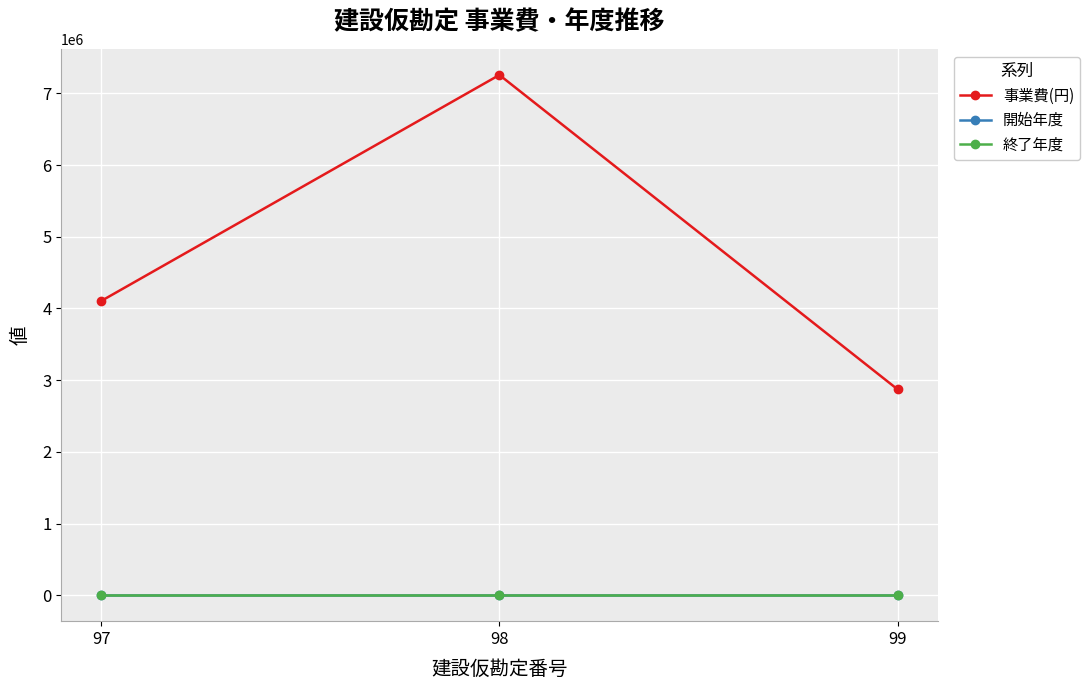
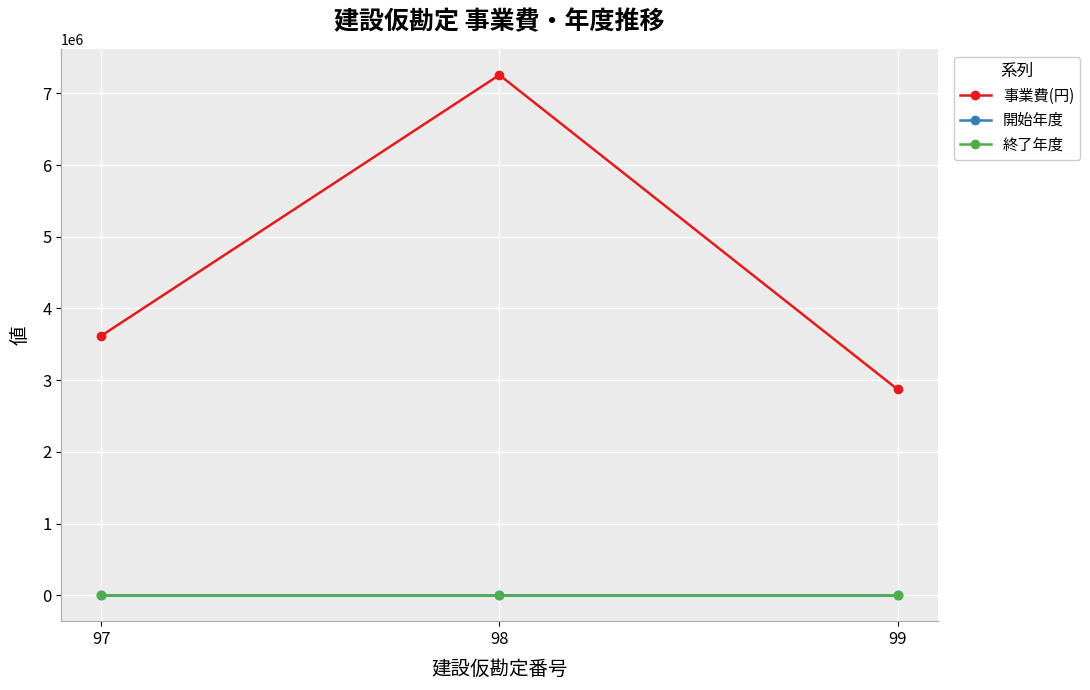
  {
    "事業費(円)": {
-     "97": 4100000,
+     "97": 3600000,
      "98": 7300000,
      "99": 2900000
    },
    "終了年度": {
      "97": 0,
      "98": 0,
      "99": 0
    }
  }
